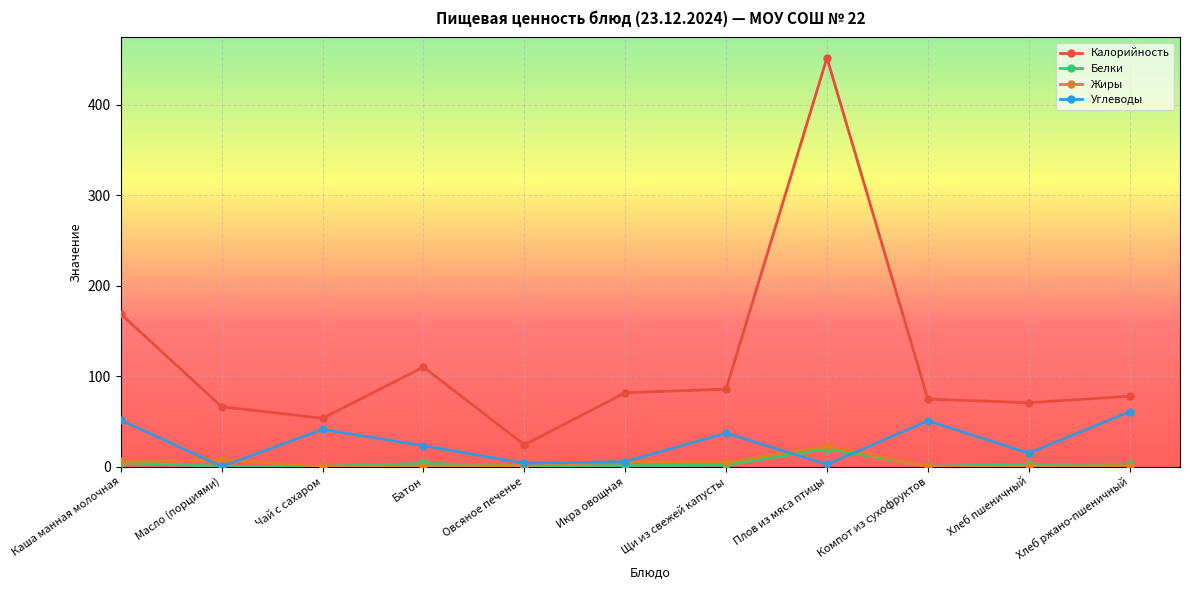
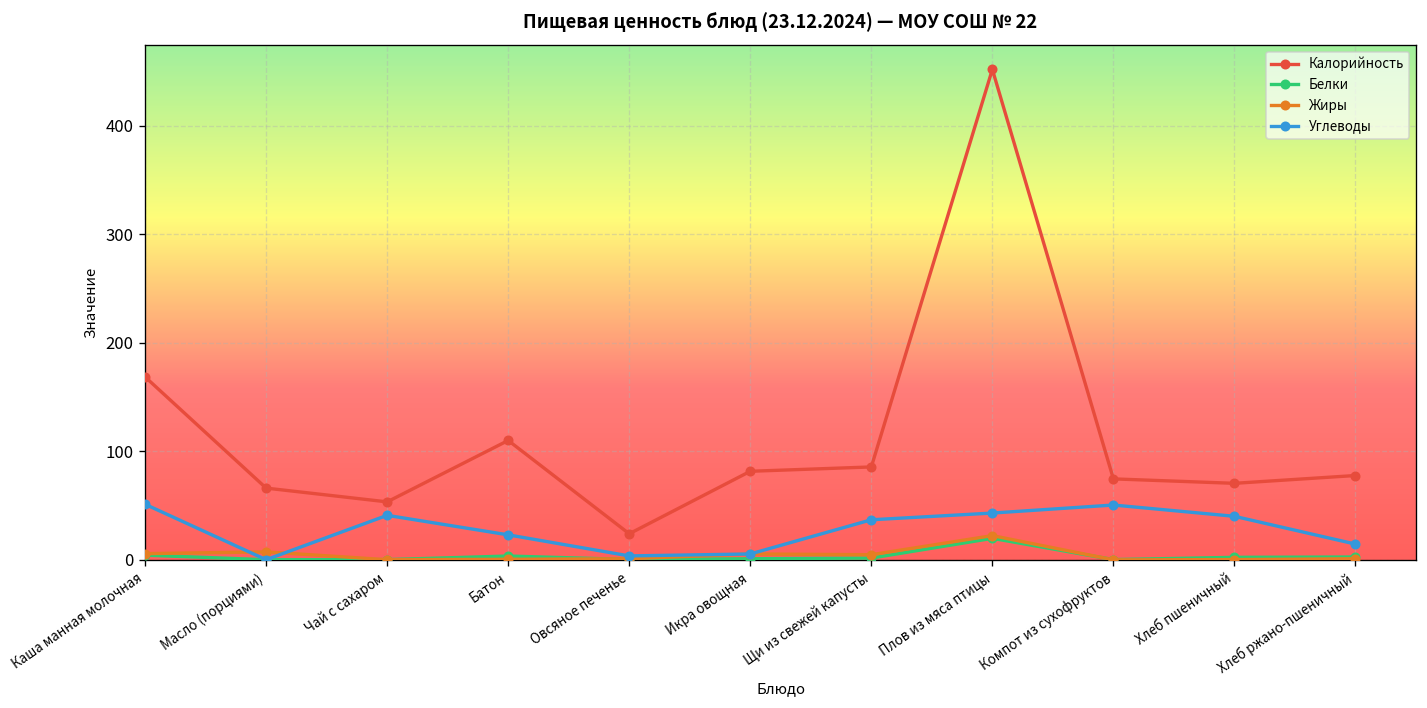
  {
    "Белки": {
      "Батон": 0,
      "Икра овощная": 0,
      "Щи из свежей капусты": 0
    },
    "Углеводы": {
      "Каша манная молочная": 50,
      "Чай с сахаром": 40,
      "Батон": 20,
      "Щи из свежей капусты": 40,
-     "Плов из мяса птицы": 0,
+     "Плов из мяса птицы": 40,
      "Компот из сухофруктов": 50,
-     "Хлеб пшеничный": 10,
-     "Хлеб ржано-пшеничный": 60
+     "Хлеб пшеничный": 40,
+     "Хлеб ржано-пшеничный": 10
    }
  }
